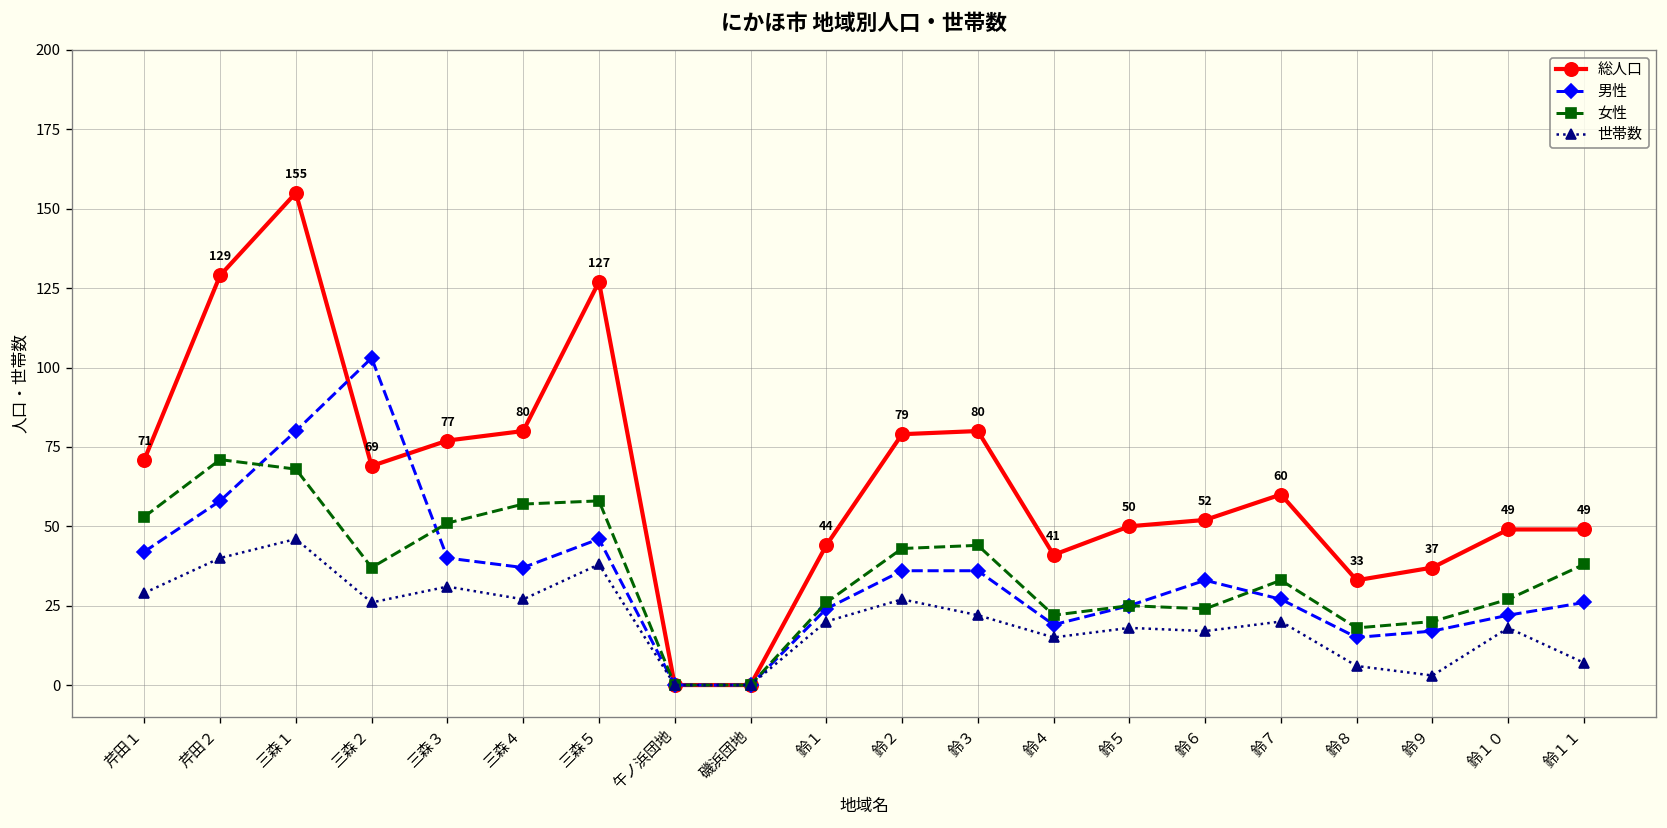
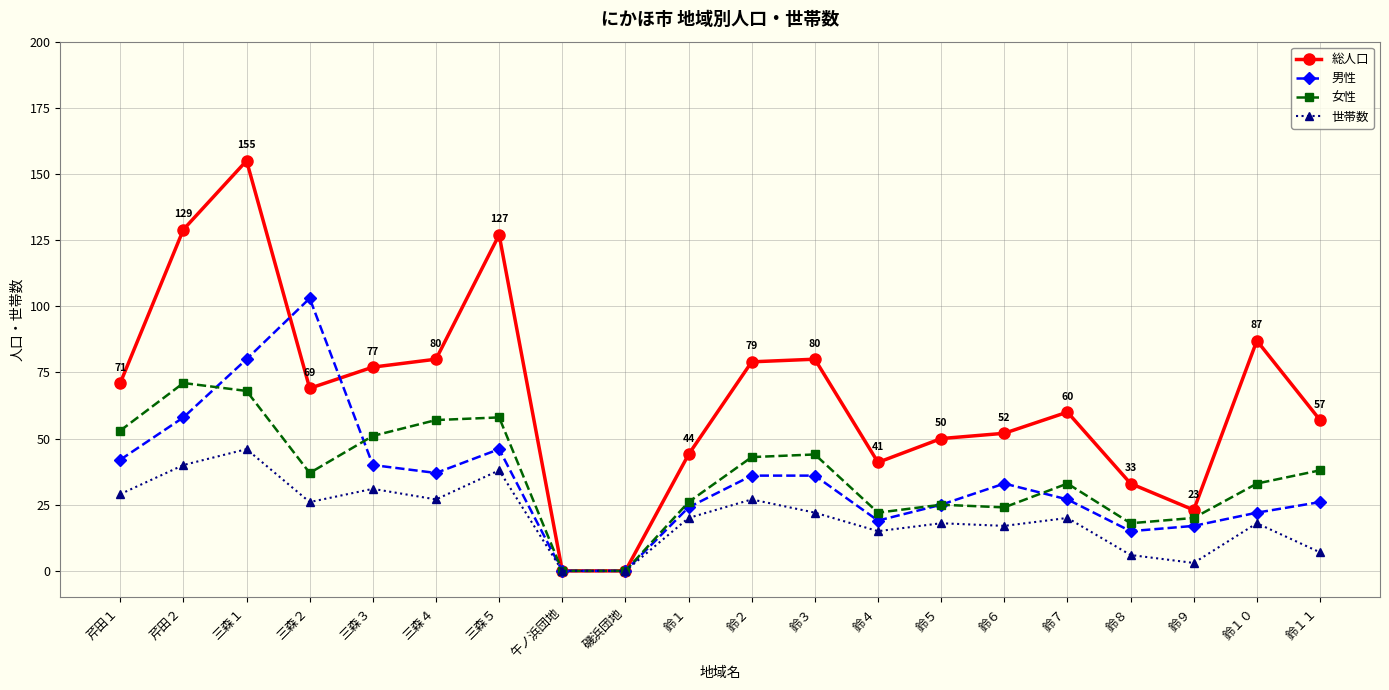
  {
    "総人口": {
      "芹田１": 71,
      "芹田２": 129,
      "三森１": 155,
      "三森２": 69,
      "三森３": 77,
      "三森４": 80,
      "三森５": 127,
      "鈴１": 44,
      "鈴２": 79,
      "鈴３": 80,
      "鈴４": 41,
      "鈴５": 50,
      "鈴６": 52,
      "鈴７": 60,
      "鈴８": 33,
-     "鈴９": 37,
-     "鈴１０": 49,
-     "鈴１１": 49
+     "鈴９": 23,
+     "鈴１０": 87,
+     "鈴１１": 57
    },
    "男性": {
      "芹田１": 42,
      "芹田２": 58,
      "三森１": 80,
      "三森２": 103,
      "三森３": 40,
      "三森４": 37,
      "三森５": 46,
      "鈴１": 24,
      "鈴２": 36,
      "鈴３": 36,
      "鈴４": 19,
      "鈴６": 33,
      "鈴７": 27,
      "鈴８": 15,
      "鈴９": 17,
      "鈴１０": 22,
      "鈴１１": 26
    },
    "女性": {
      "芹田１": 53,
      "芹田２": 71,
      "三森１": 68,
      "三森２": 37,
      "三森３": 51,
      "三森４": 57,
      "三森５": 58,
      "鈴１": 26,
      "鈴２": 43,
      "鈴３": 44,
      "鈴４": 22,
      "鈴６": 24,
      "鈴７": 33,
      "鈴８": 18,
      "鈴９": 20,
-     "鈴１０": 27,
+     "鈴１０": 33,
      "鈴１１": 38
    },
    "世帯数": {
      "芹田１": 29,
      "芹田２": 40,
      "三森１": 46,
      "三森２": 26,
      "三森３": 31,
      "三森４": 27,
      "三森５": 38,
      "鈴１": 20,
      "鈴２": 27,
      "鈴３": 22,
      "鈴４": 15,
      "鈴５": 18,
      "鈴６": 17,
      "鈴７": 20,
      "鈴８": 6,
      "鈴９": 3,
      "鈴１０": 18,
      "鈴１１": 7
    }
  }
